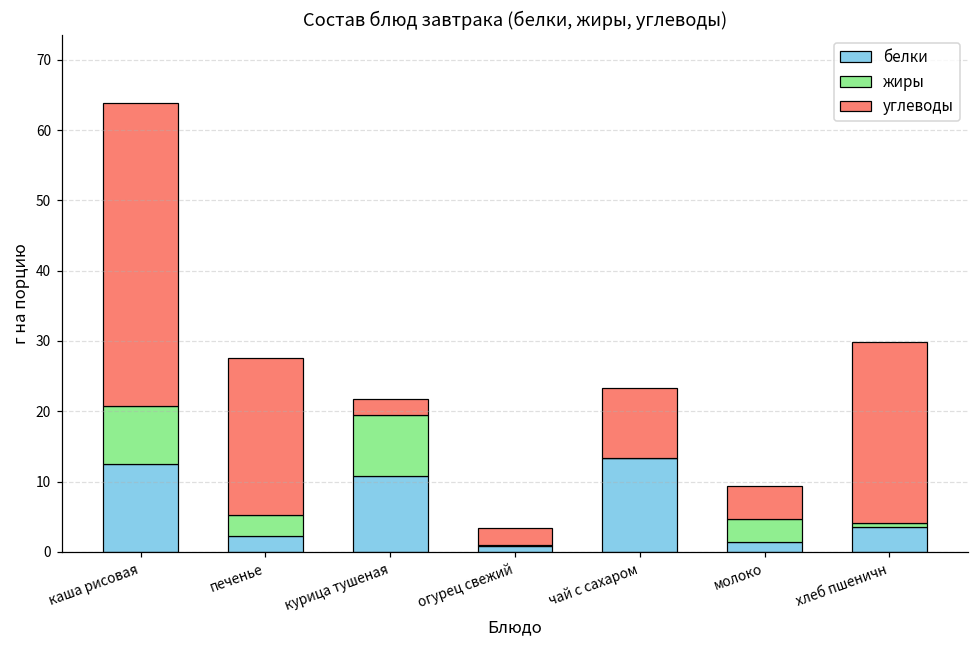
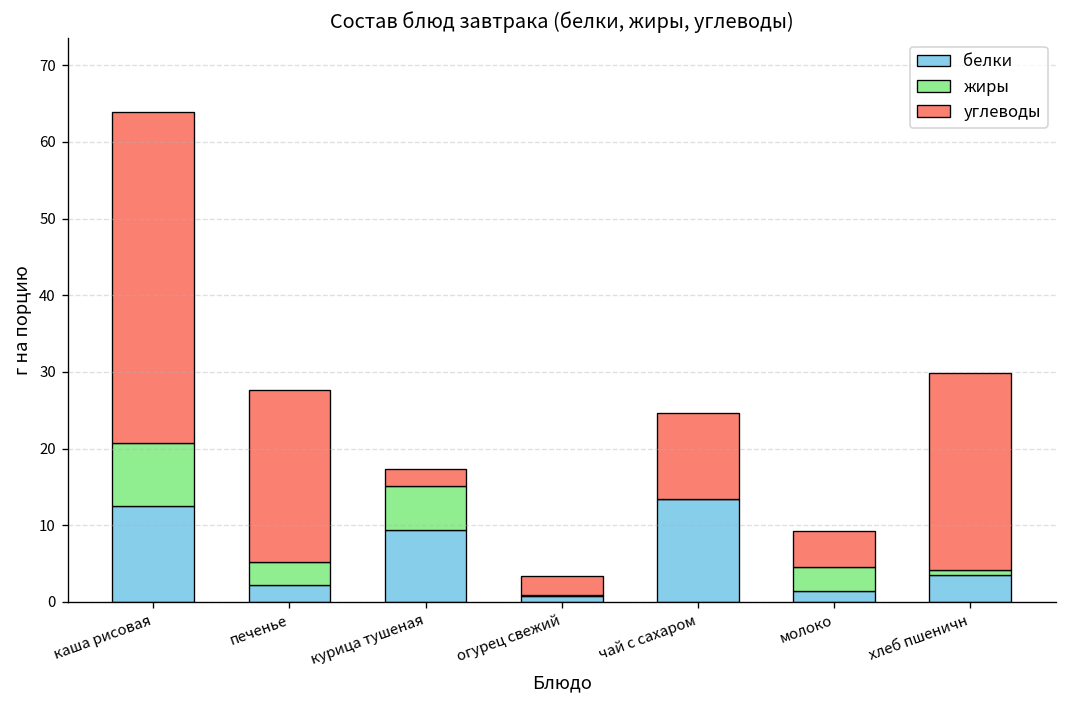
  {
    "белки": {
      "каша рисовая": 12,
      "печенье": 2,
-     "курица тушеная": 11,
+     "курица тушеная": 9,
      "огурец свежий": 1,
      "чай с сахаром": 13,
      "молоко": 1,
      "хлеб пшеничн": 4
    },
    "жиры": {
      "каша рисовая": 8,
      "печенье": 3,
-     "курица тушеная": 9,
+     "курица тушеная": 6,
      "чай с сахаром": 0,
      "молоко": 3,
      "хлеб пшеничн": 1
    },
    "углеводы": {
      "каша рисовая": 43,
      "печенье": 22,
      "курица тушеная": 2,
      "огурец свежий": 3,
-     "чай с сахаром": 10,
+     "чай с сахаром": 11,
      "молоко": 5,
      "хлеб пшеничн": 26
    }
  }
